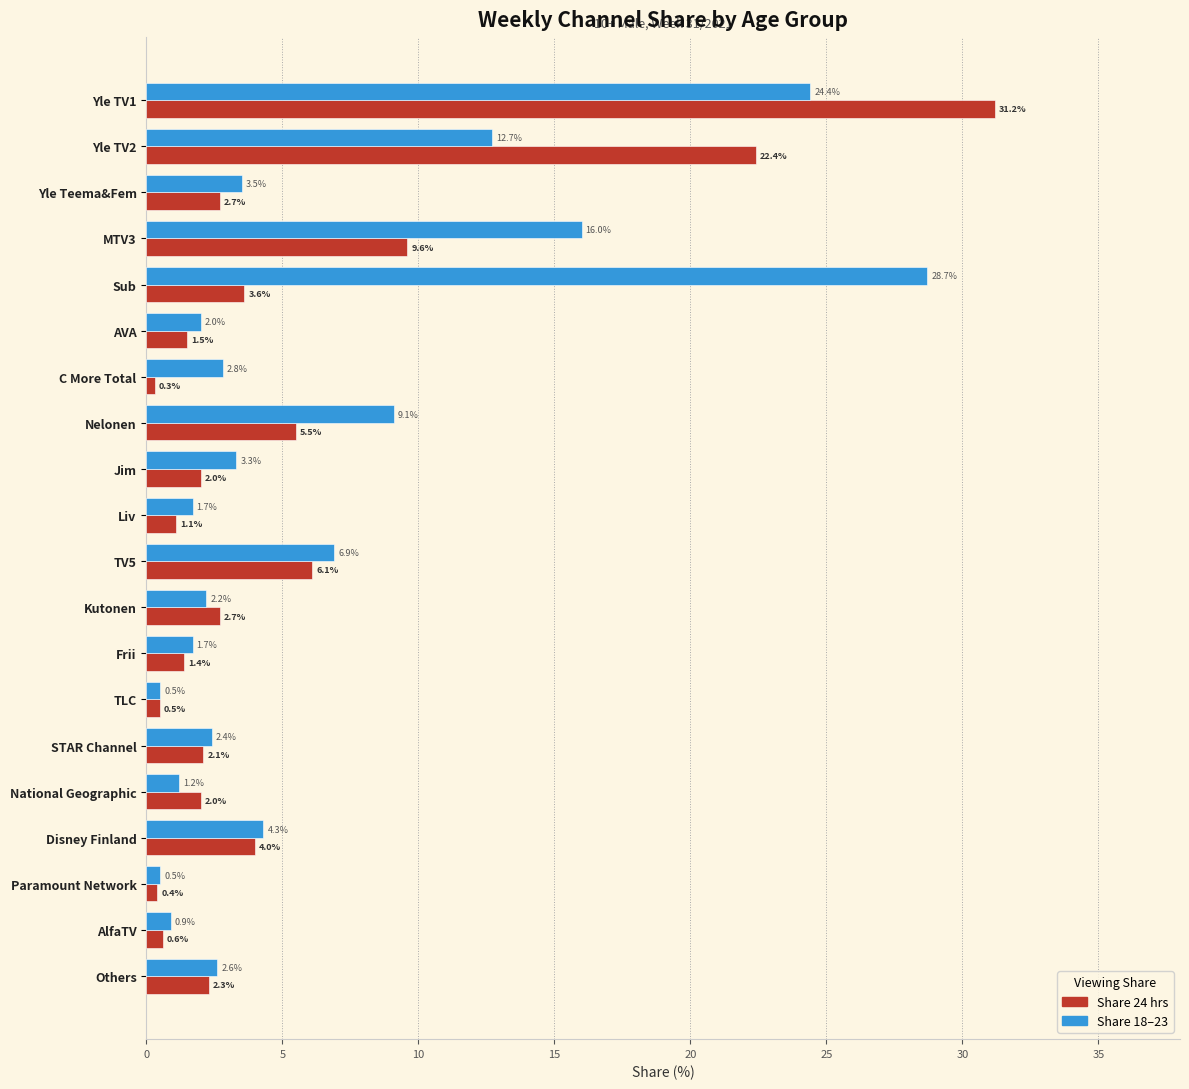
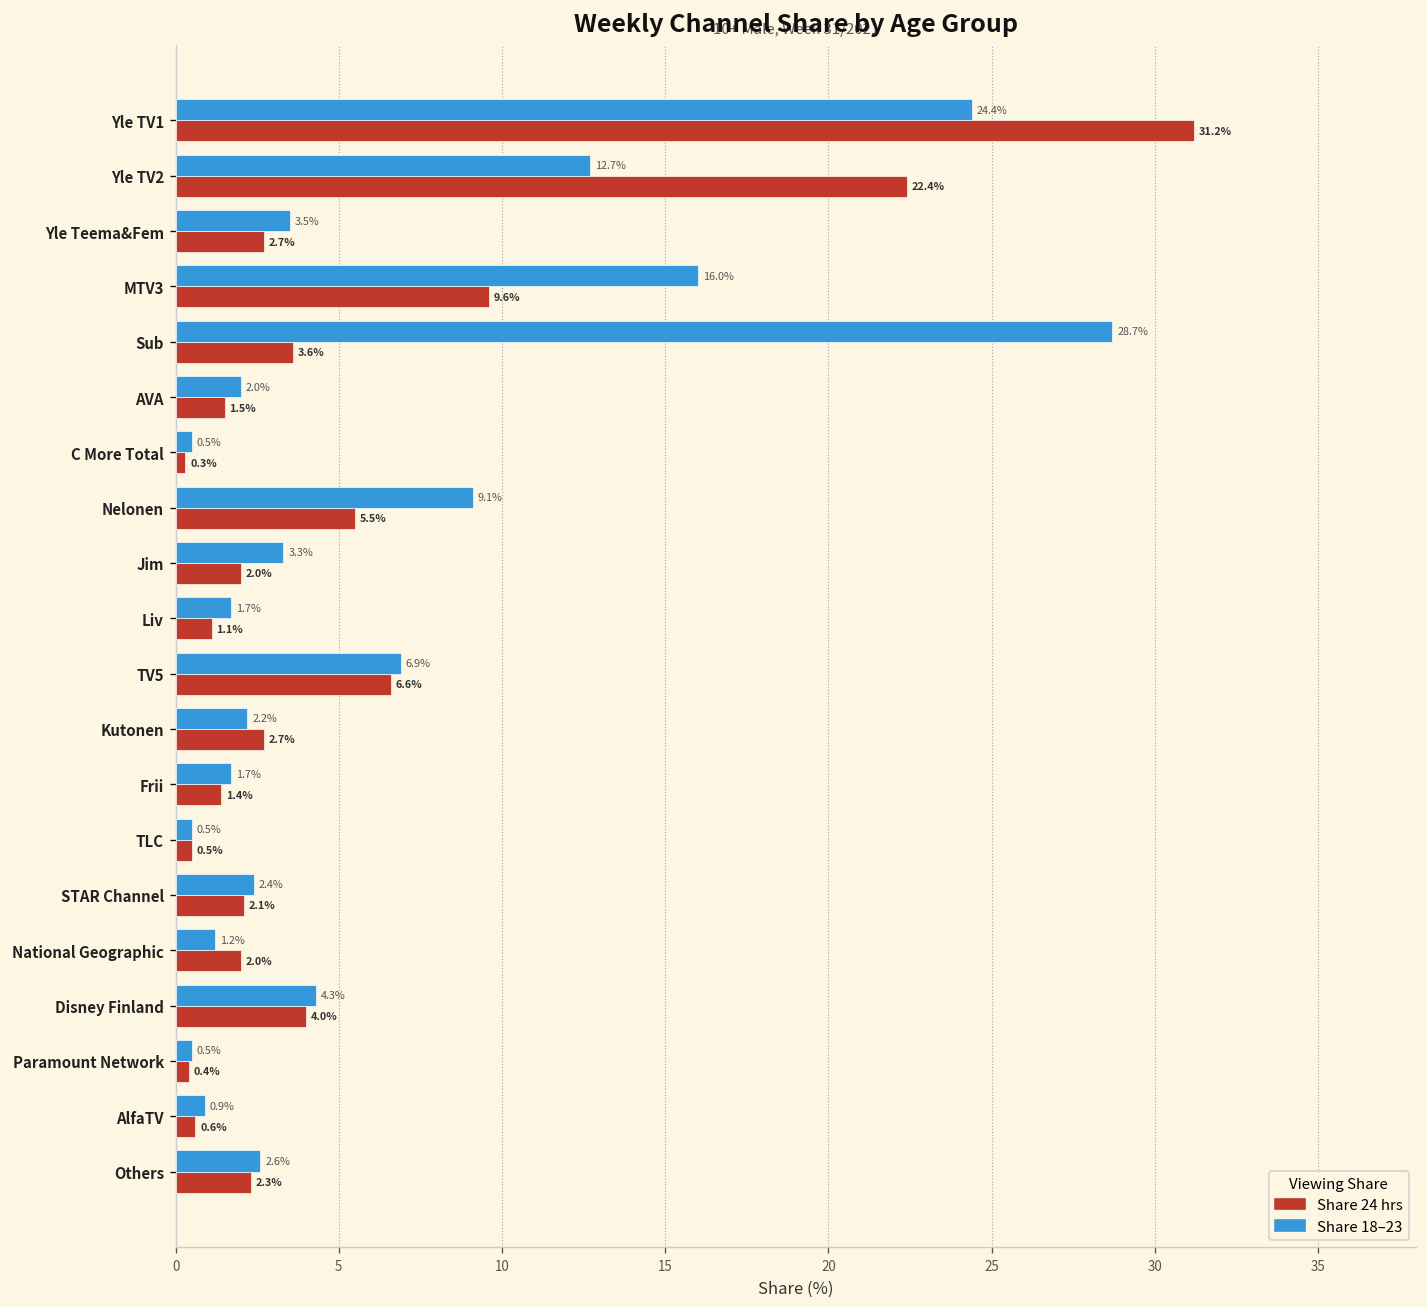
  {
    "Share 24 hrs": {
      "Yle TV1": "31.2%",
      "Yle TV2": "22.4%",
      "Yle Teema&Fem": "2.7%",
      "MTV3": "9.6%",
      "Sub": "3.6%",
      "AVA": "1.5%",
      "C More Total": "0.3%",
      "Nelonen": "5.5%",
      "Jim": "2.0%",
      "Liv": "1.1%",
-     "TV5": "6.1%",
+     "TV5": "6.6%",
      "Kutonen": "2.7%",
      "Frii": "1.4%",
      "TLC": "0.5%",
      "STAR Channel": "2.1%",
      "National Geographic": "2.0%",
      "Disney Finland": "4.0%",
      "Paramount Network": "0.4%",
      "AlfaTV": "0.6%",
      "Others": "2.3%"
    },
    "Share 18–23": {
      "Yle TV1": "24.4%",
      "Yle TV2": "12.7%",
      "Yle Teema&Fem": "3.5%",
      "MTV3": "16.0%",
      "Sub": "28.7%",
      "AVA": "2.0%",
-     "C More Total": "2.8%",
+     "C More Total": "0.5%",
      "Nelonen": "9.1%",
      "Jim": "3.3%",
      "Liv": "1.7%",
      "TV5": "6.9%",
      "Kutonen": "2.2%",
      "Frii": "1.7%",
      "TLC": "0.5%",
      "STAR Channel": "2.4%",
      "National Geographic": "1.2%",
      "Disney Finland": "4.3%",
      "Paramount Network": "0.5%",
      "AlfaTV": "0.9%",
      "Others": "2.6%"
    }
  }
